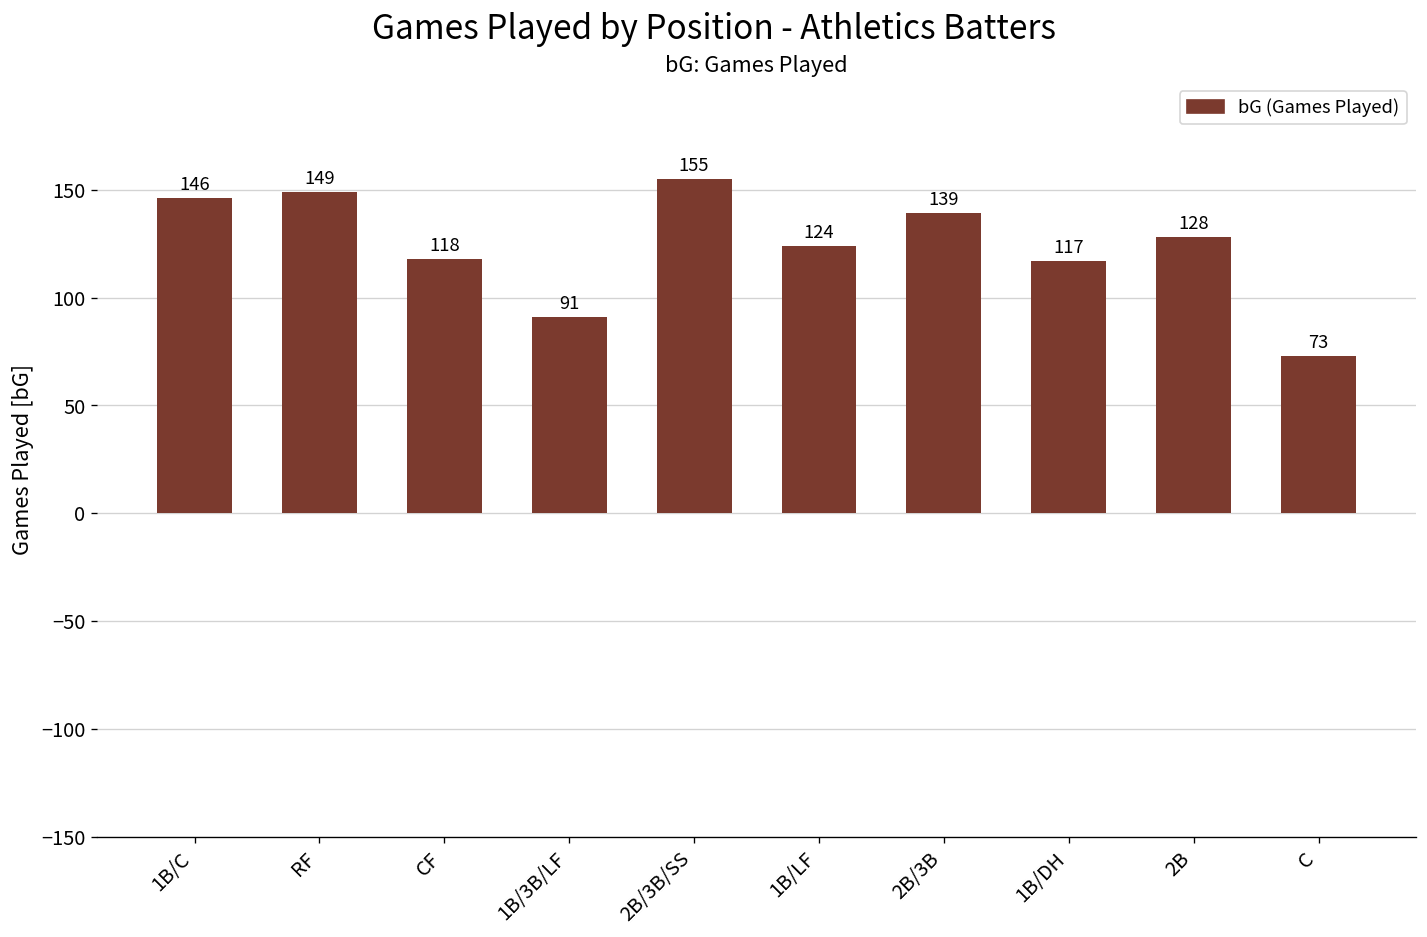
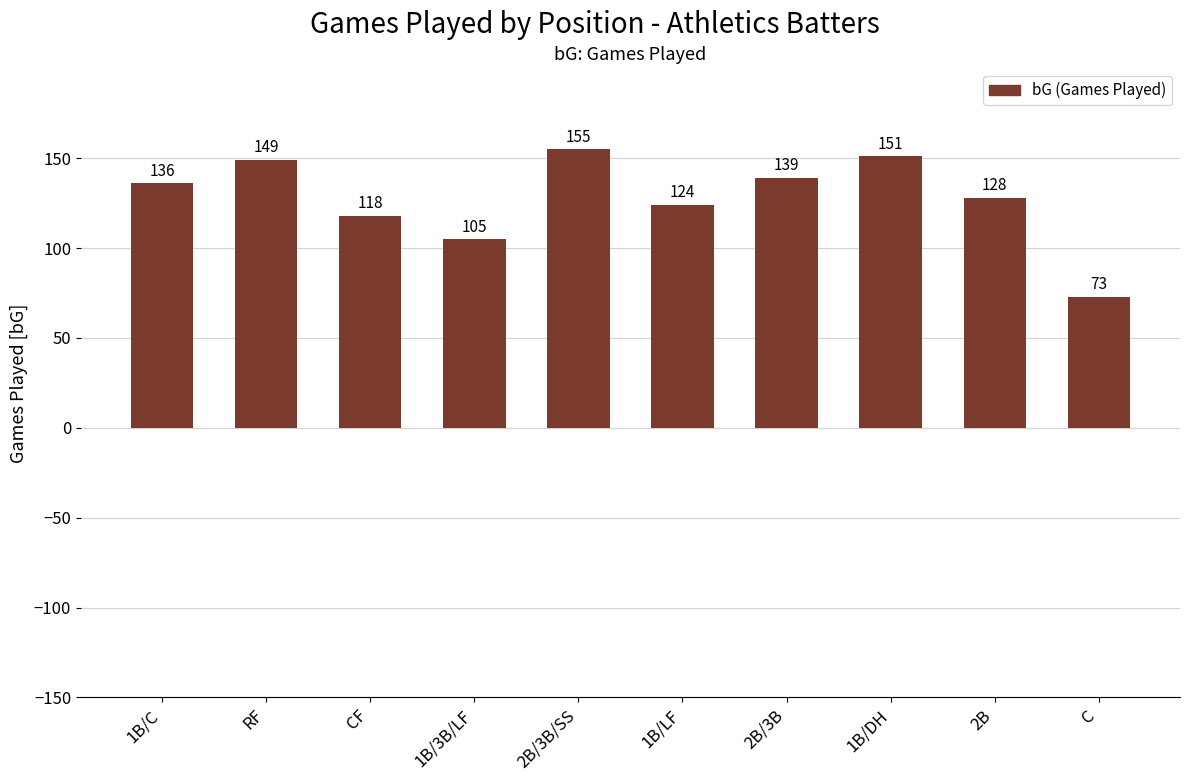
  {
-   "1B/C": 146,
+   "1B/C": 136,
    "RF": 149,
    "CF": 118,
-   "1B/3B/LF": 91,
+   "1B/3B/LF": 105,
    "2B/3B/SS": 155,
    "1B/LF": 124,
    "2B/3B": 139,
-   "1B/DH": 117,
+   "1B/DH": 151,
    "2B": 128,
    "C": 73
  }
